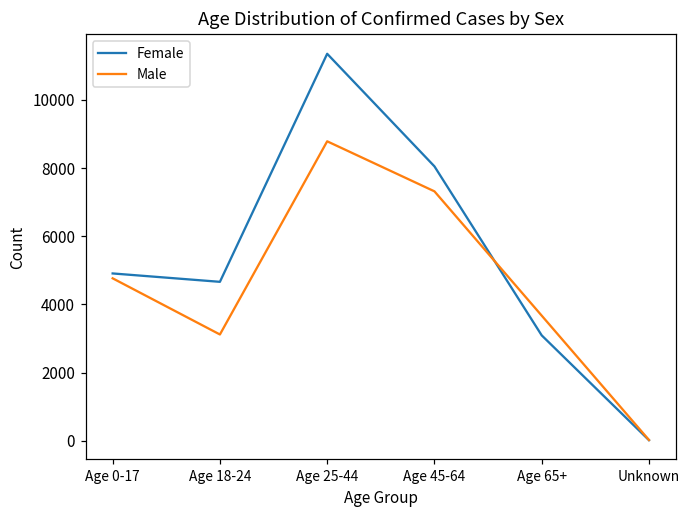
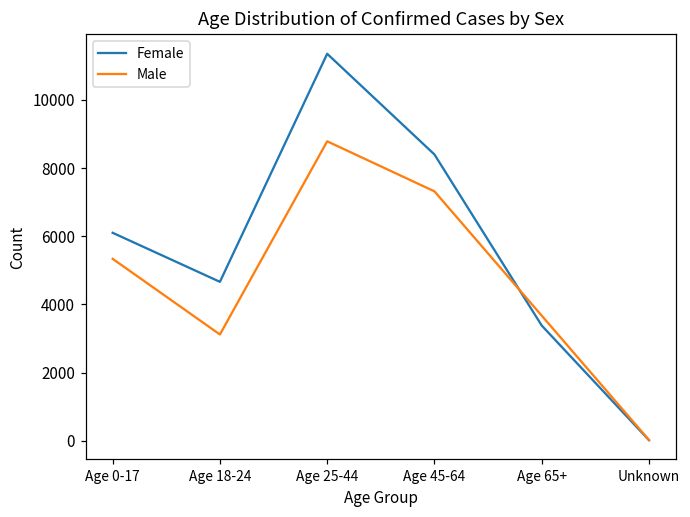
  {
    "Female": {
-     "Age 0-17": 4900,
+     "Age 0-17": 6100,
      "Age 18-24": 4700,
      "Age 25-44": 11400,
-     "Age 45-64": 8100,
-     "Age 65+": 3100
+     "Age 45-64": 8400,
+     "Age 65+": 3400
    },
    "Male": {
-     "Age 0-17": 4800,
+     "Age 0-17": 5300,
      "Age 18-24": 3100,
      "Age 25-44": 8800,
      "Age 45-64": 7300,
      "Age 65+": 3700
    }
  }
